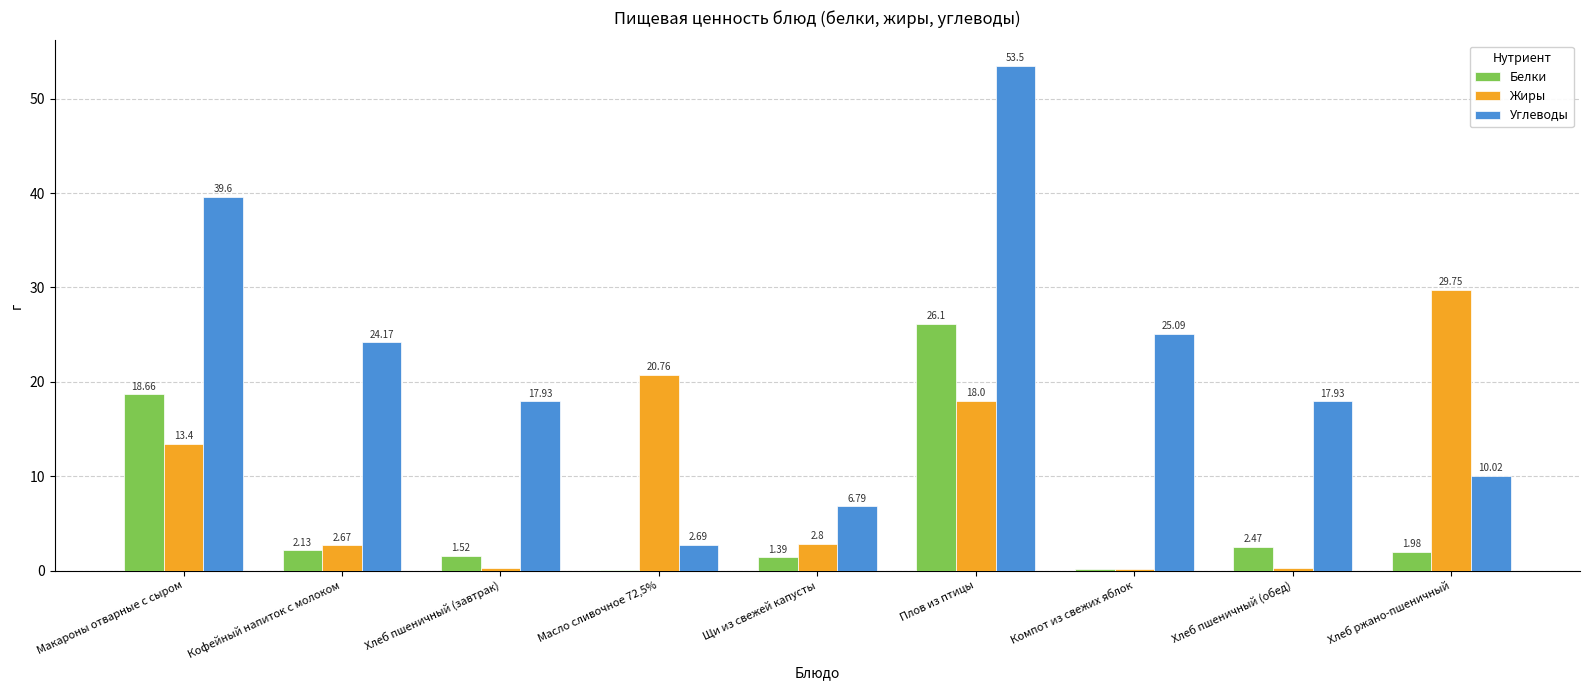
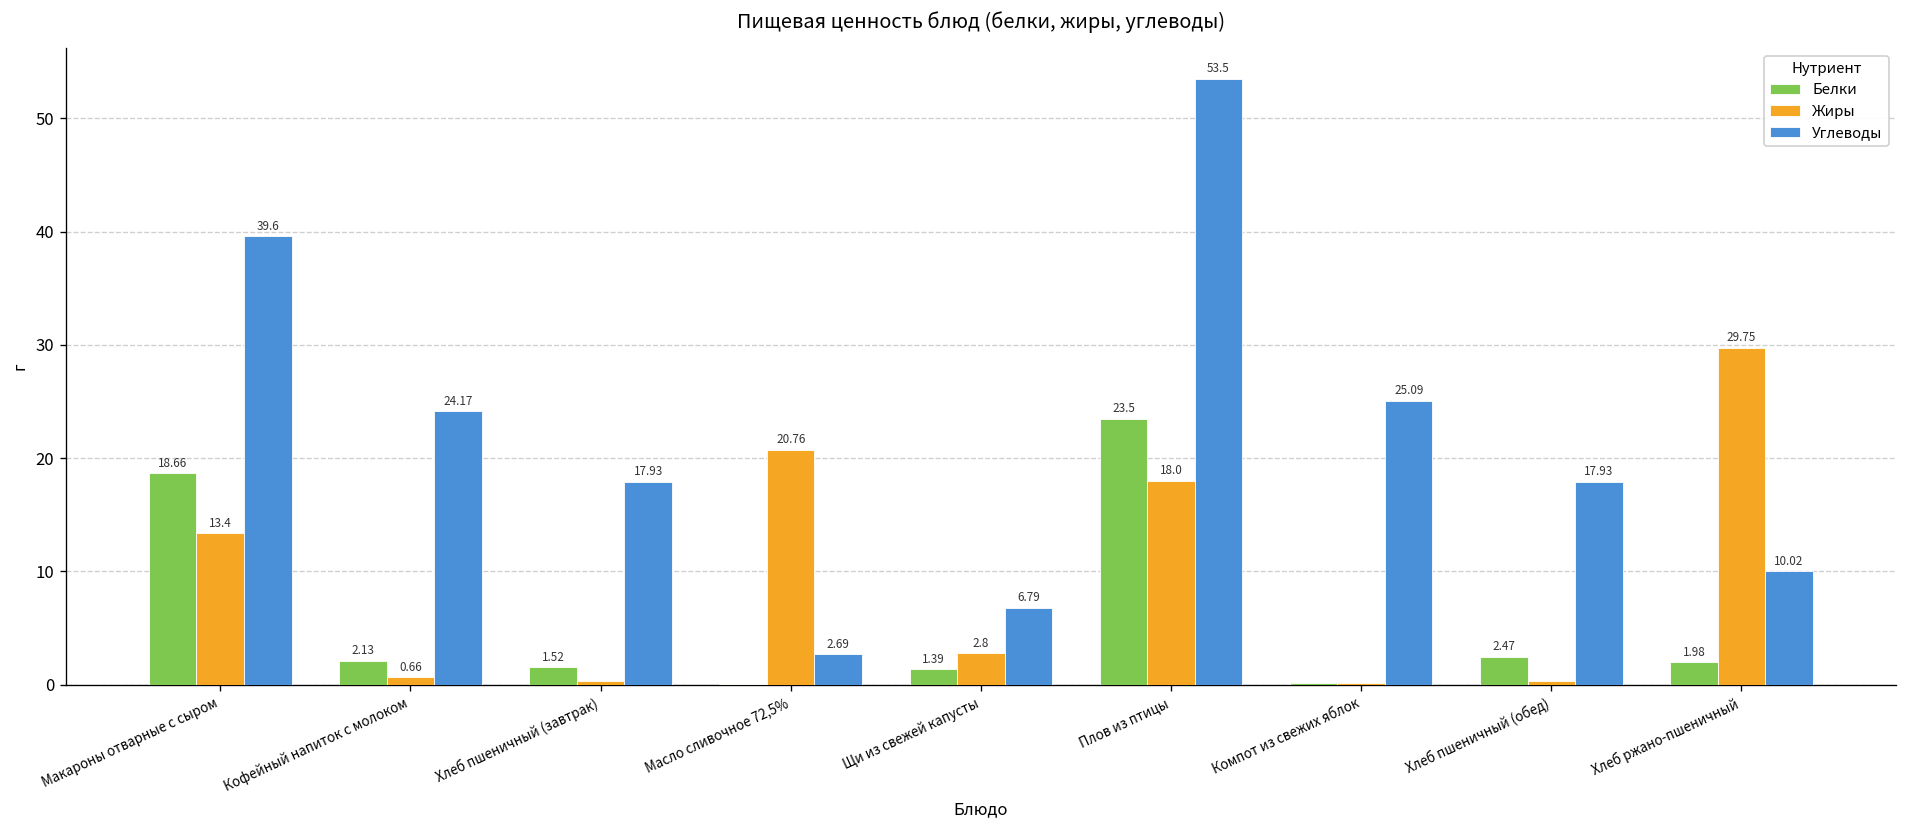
  {
    "Белки": {
      "Макароны отварные с сыром": 18.66,
      "Кофейный напиток с молоком": 2.13,
      "Хлеб пшеничный (завтрак)": 1.52,
      "Щи из свежей капусты": 1.39,
-     "Плов из птицы": 26.1,
+     "Плов из птицы": 23.5,
      "Хлеб пшеничный (обед)": 2.47,
      "Хлеб ржано-пшеничный": 1.98
    },
    "Жиры": {
      "Макароны отварные с сыром": 13.4,
-     "Кофейный напиток с молоком": 2.67,
+     "Кофейный напиток с молоком": 0.66,
      "Масло сливочное 72,5%": 20.76,
      "Щи из свежей капусты": 2.8,
      "Плов из птицы": 18.0,
      "Хлеб ржано-пшеничный": 29.75
    },
    "Углеводы": {
      "Макароны отварные с сыром": 39.6,
      "Кофейный напиток с молоком": 24.17,
      "Хлеб пшеничный (завтрак)": 17.93,
      "Масло сливочное 72,5%": 2.69,
      "Щи из свежей капусты": 6.79,
      "Плов из птицы": 53.5,
      "Компот из свежих яблок": 25.09,
      "Хлеб пшеничный (обед)": 17.93,
      "Хлеб ржано-пшеничный": 10.02
    }
  }
